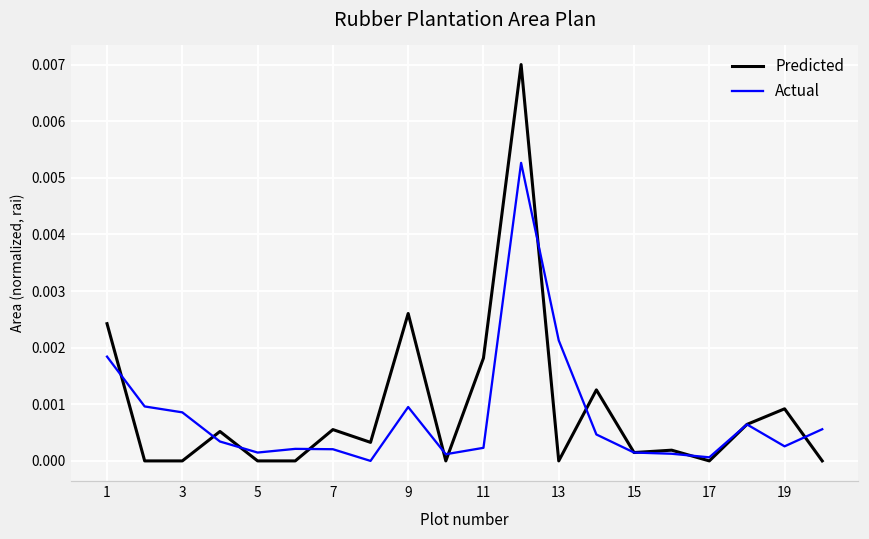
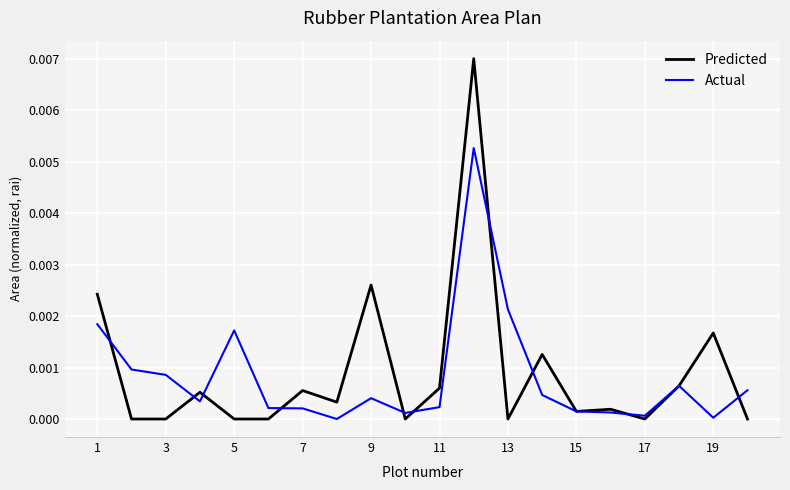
  {
    "Predicted": {
      "1": 0.0024,
      "3": 0.0000,
      "5": 0.0000,
      "7": 0.0006,
      "9": 0.0026,
-     "11": 0.0018,
+     "11": 0.0006,
      "13": 0.0000,
      "17": 0.0000,
-     "19": 0.0009
+     "19": 0.0017
    },
    "Actual": {
      "1": 0.0018,
      "3": 0.0009,
-     "5": 0.0001,
+     "5": 0.0017,
      "7": 0.0002,
-     "9": 0.0010,
+     "9": 0.0004,
      "11": 0.0002,
      "13": 0.0021,
      "17": 0.0001,
-     "19": 0.0003
+     "19": 0.0000
    }
  }
